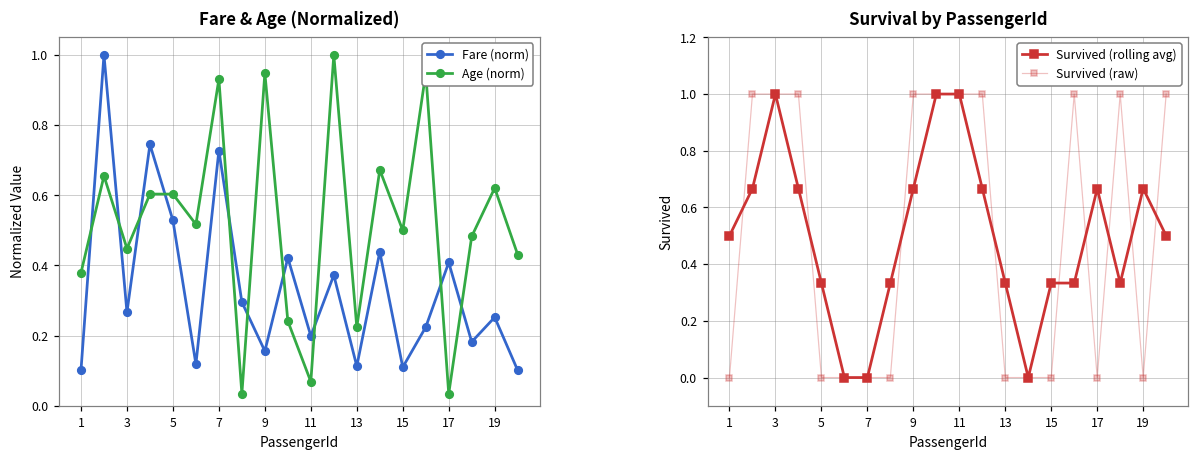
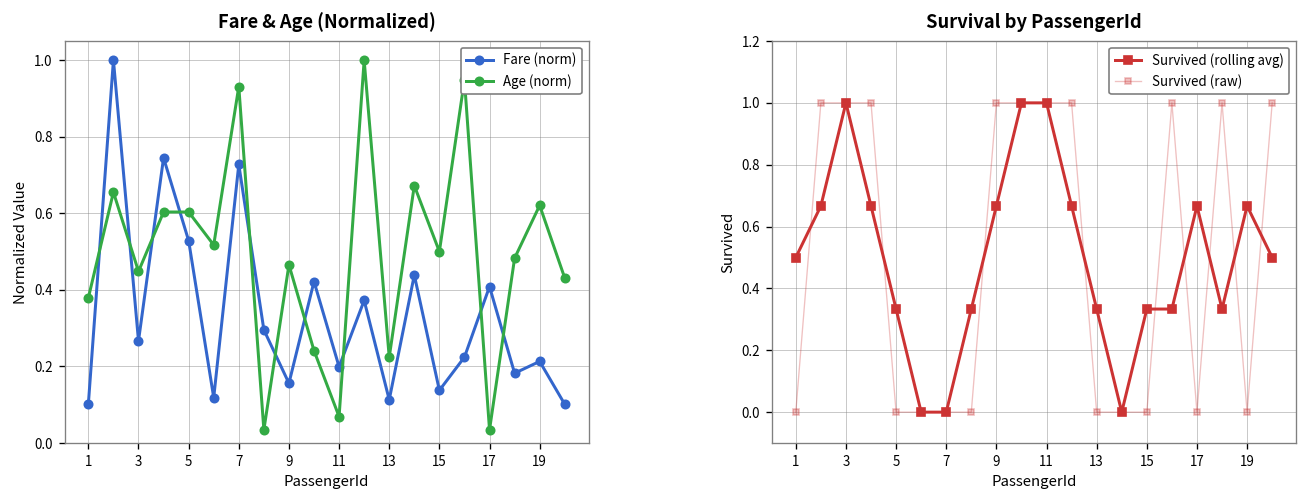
  {
    "Fare & Age (Normalized)": {
      "Fare (norm)": {
        "1": 0.10,
        "3": 0.27,
        "5": 0.53,
        "7": 0.73,
        "9": 0.16,
        "11": 0.20,
        "13": 0.11,
-       "15": 0.11,
+       "15": 0.14,
        "17": 0.41,
-       "19": 0.25
+       "19": 0.21
      },
      "Age (norm)": {
        "1": 0.38,
        "3": 0.45,
        "5": 0.60,
        "7": 0.93,
-       "9": 0.95,
+       "9": 0.47,
        "11": 0.07,
        "13": 0.22,
        "15": 0.50,
        "17": 0.03,
        "19": 0.62
      }
    }
  }
